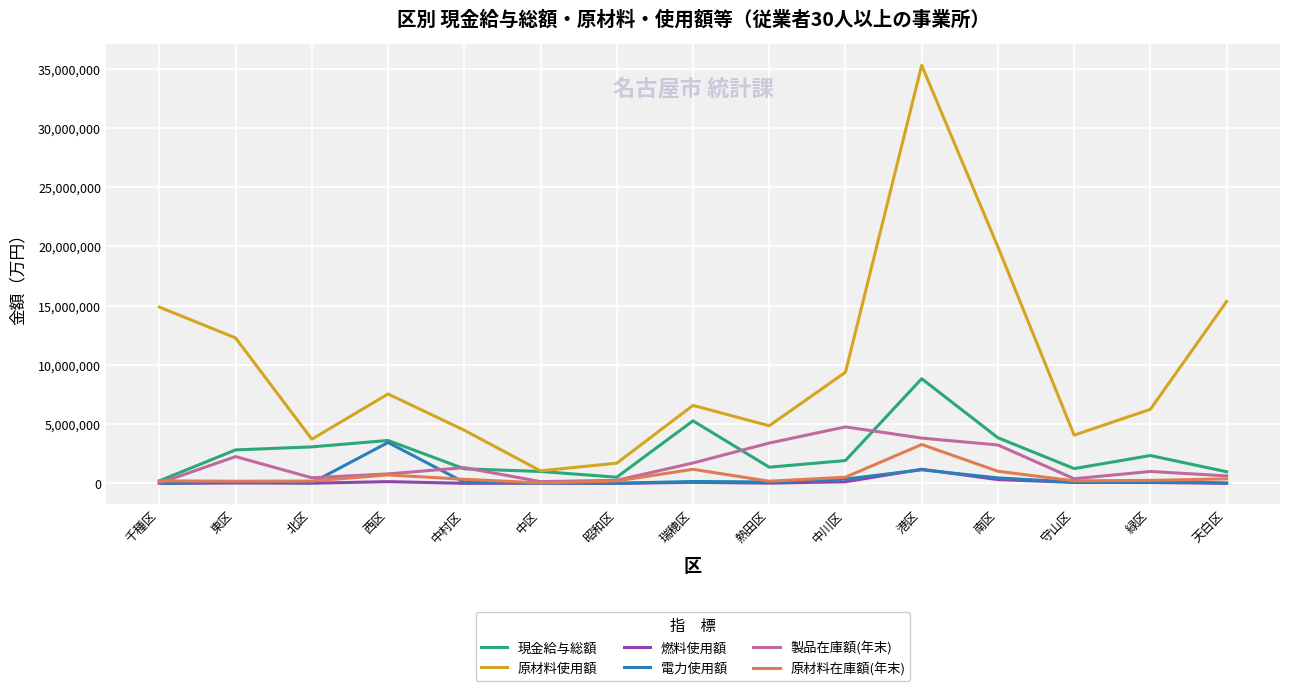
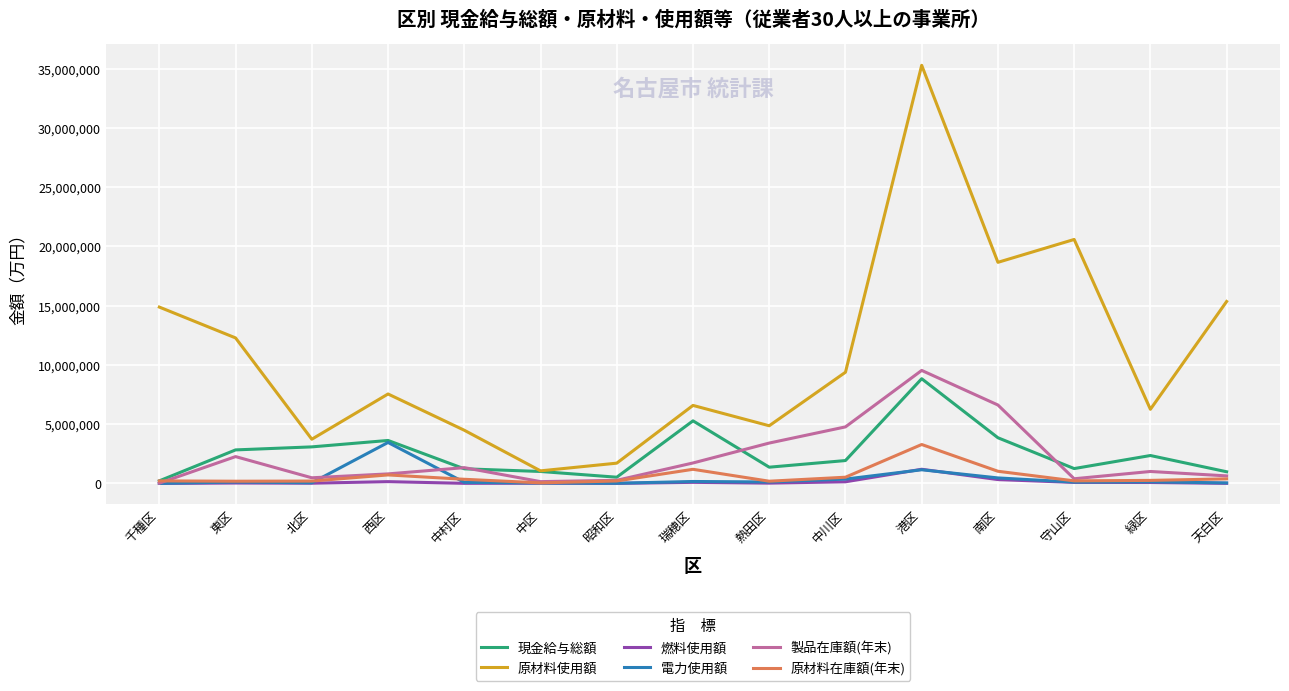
  {
    "現金給与総額": {
      "東区": "2,800,000",
      "北区": "3,100,000",
      "昭和区": "500,000",
      "瑞穂区": "5,300,000",
      "熱田区": "1,400,000",
      "中川区": "1,900,000",
      "港区": "8,800,000",
      "南区": "3,900,000",
      "守山区": "1,300,000",
      "緑区": "2,400,000",
      "天白区": "1,000,000"
    },
    "原材料使用額": {
      "千種区": "14,900,000",
      "東区": "12,300,000",
      "北区": "3,700,000",
      "西区": "7,600,000",
      "中村区": "4,500,000",
      "昭和区": "1,700,000",
      "瑞穂区": "6,600,000",
      "熱田区": "4,900,000",
      "中川区": "9,400,000",
      "港区": "35,300,000",
-     "南区": "20,000,000",
-     "守山区": "4,100,000",
+     "南区": "18,700,000",
+     "守山区": "20,600,000",
      "緑区": "6,300,000",
      "天白区": "15,400,000"
    },
    "燃料使用額": {
      "西区": "200,000",
      "中川区": "100,000"
    },
    "製品在庫額(年末)": {
      "東区": "2,300,000",
      "北区": "500,000",
      "瑞穂区": "1,700,000",
      "熱田区": "3,400,000",
      "中川区": "4,800,000",
-     "港区": "3,800,000",
-     "南区": "3,200,000",
+     "港区": "9,500,000",
+     "南区": "6,600,000",
      "緑区": "1,000,000",
      "天白区": "600,000"
    },
    "原材料在庫額(年末)": {
      "中村区": "400,000",
      "瑞穂区": "1,200,000",
      "港区": "3,300,000",
      "南区": "1,000,000",
      "天白区": "400,000"
    }
  }
